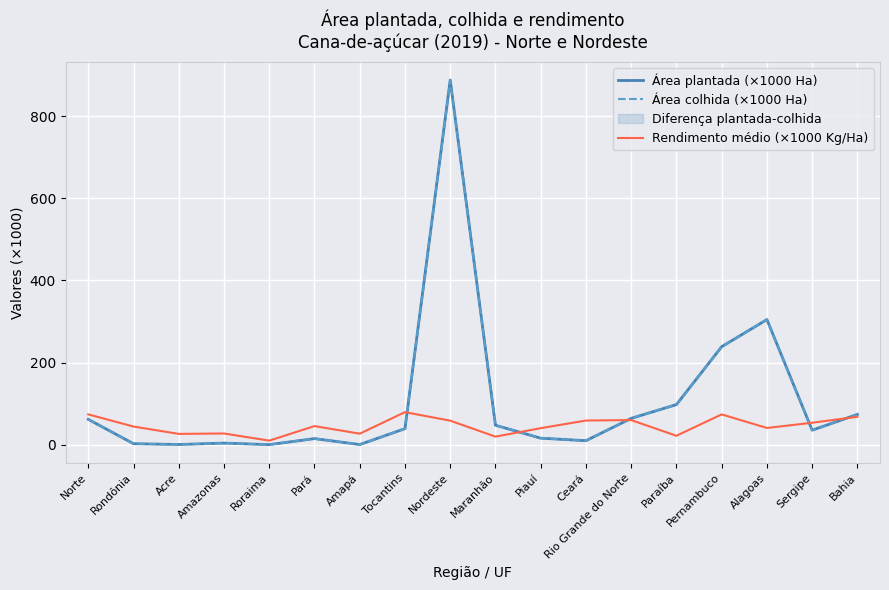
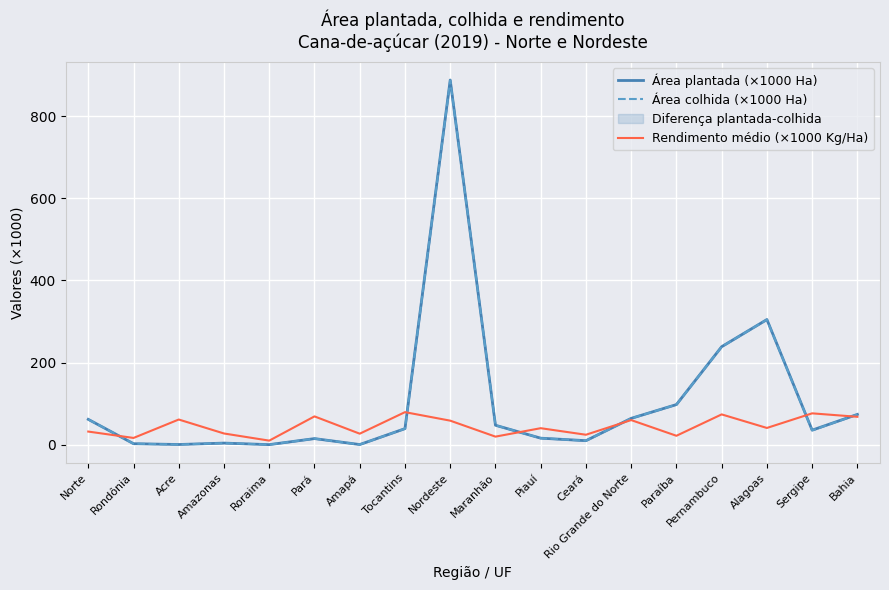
  {
    "Rendimento médio (×1000 Kg/Ha)": {
-     "Norte": 70,
-     "Rondônia": 40,
-     "Acre": 30,
+     "Norte": 30,
+     "Rondônia": 20,
+     "Acre": 60,
      "Amazonas": 30,
      "Roraima": 10,
-     "Pará": 50,
+     "Pará": 70,
      "Amapá": 30,
      "Tocantins": 80,
      "Nordeste": 60,
      "Maranhão": 20,
      "Piauí": 40,
-     "Ceará": 60,
+     "Ceará": 20,
      "Paraíba": 20,
      "Pernambuco": 70,
      "Alagoas": 40,
-     "Sergipe": 50
+     "Sergipe": 80
    }
  }
